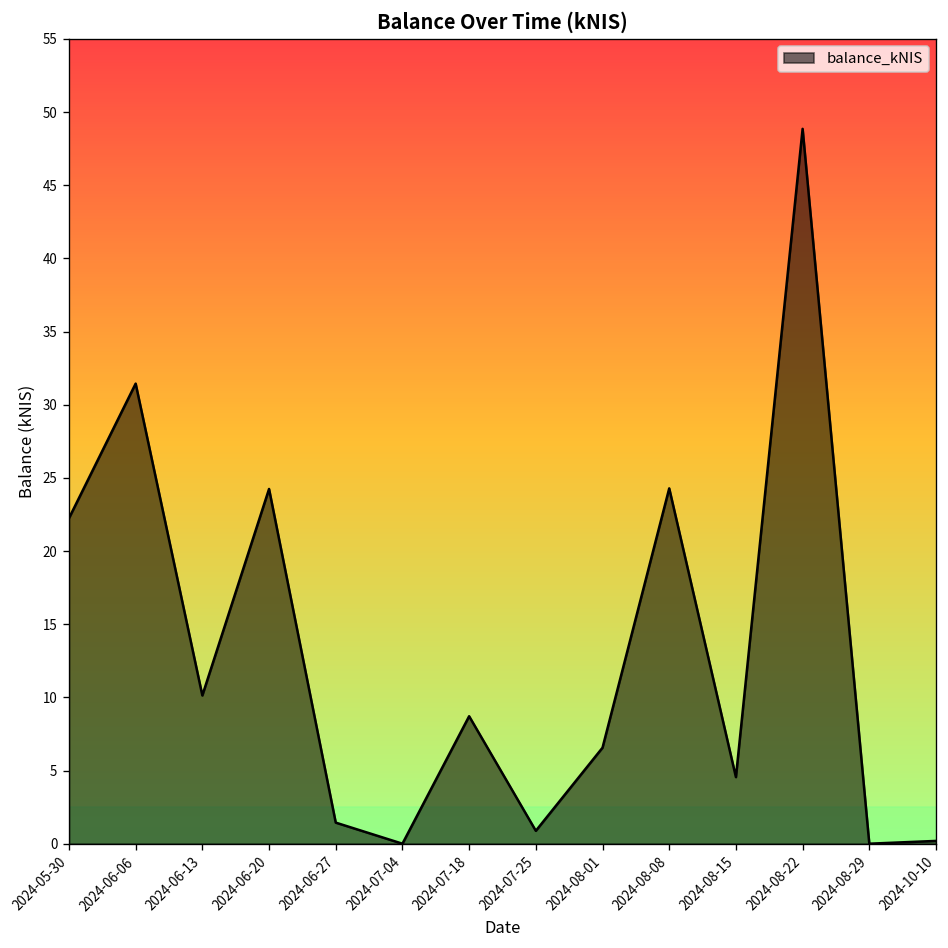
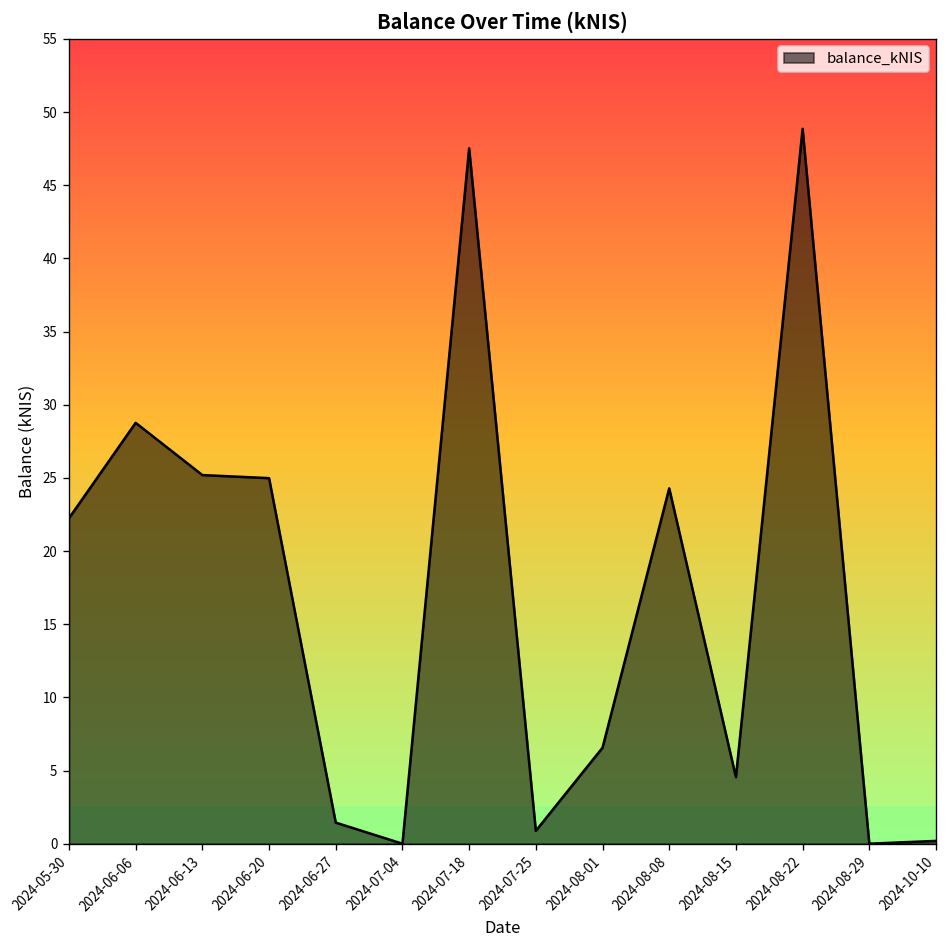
  {
    "2024-05-30": 22.2,
-   "2024-06-06": 31.4,
-   "2024-06-13": 10.1,
-   "2024-06-20": 24.2,
-   "2024-07-18": 8.7,
+   "2024-06-06": 28.8,
+   "2024-06-13": 25.2,
+   "2024-06-20": 25.0,
+   "2024-07-18": 47.5,
    "2024-08-01": 6.6,
    "2024-08-08": 24.3,
    "2024-08-15": 4.6,
    "2024-08-22": 48.9
  }
